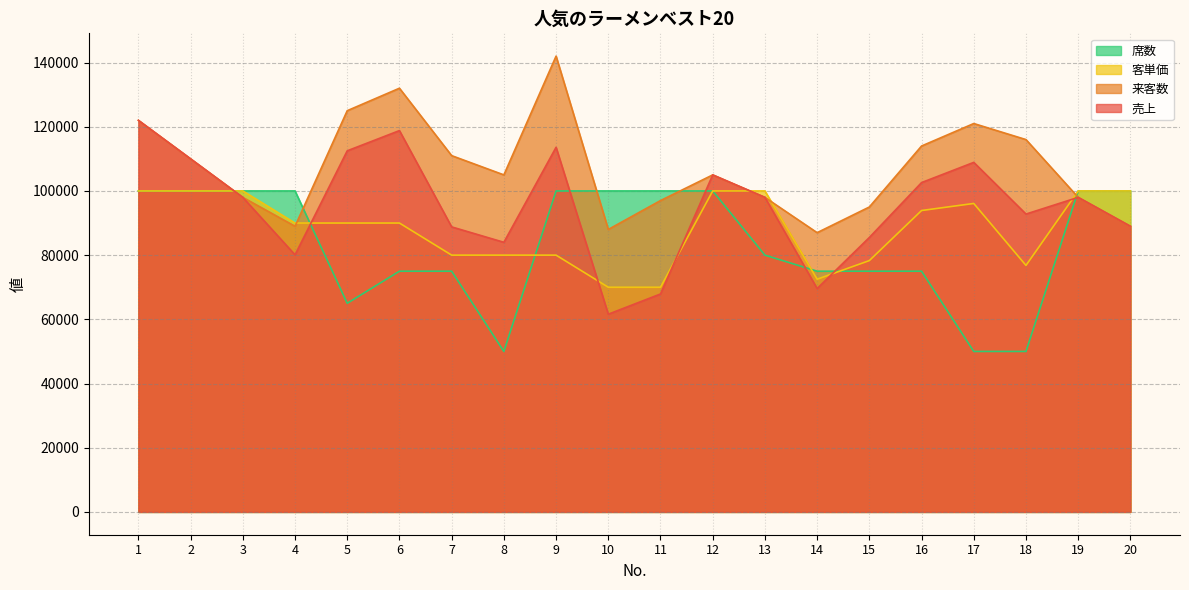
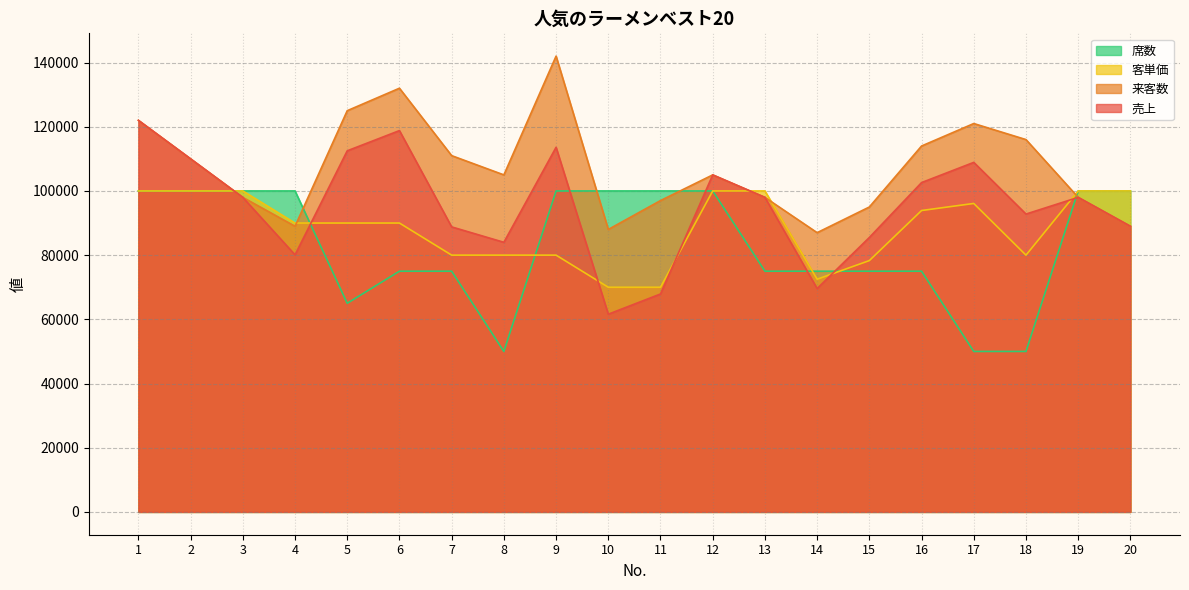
  {
    "席数": {
      "4": 100000,
      "5": 65000,
      "6": 75000,
      "7": 75000,
      "8": 50000,
      "9": 100000,
      "10": 100000,
      "11": 100000,
-     "13": 80000,
+     "13": 75000,
      "14": 75000,
      "15": 75000,
      "16": 75000,
      "17": 50000,
      "18": 50000
    },
    "客単価": {
      "4": 90000,
      "5": 90000,
      "6": 90000,
      "7": 80000,
      "8": 80000,
      "9": 80000,
      "10": 70000,
      "11": 70000,
      "13": 100000,
      "14": 73000,
      "15": 78000,
      "16": 94000,
      "17": 96000,
-     "18": 77000
+     "18": 80000
    }
  }
